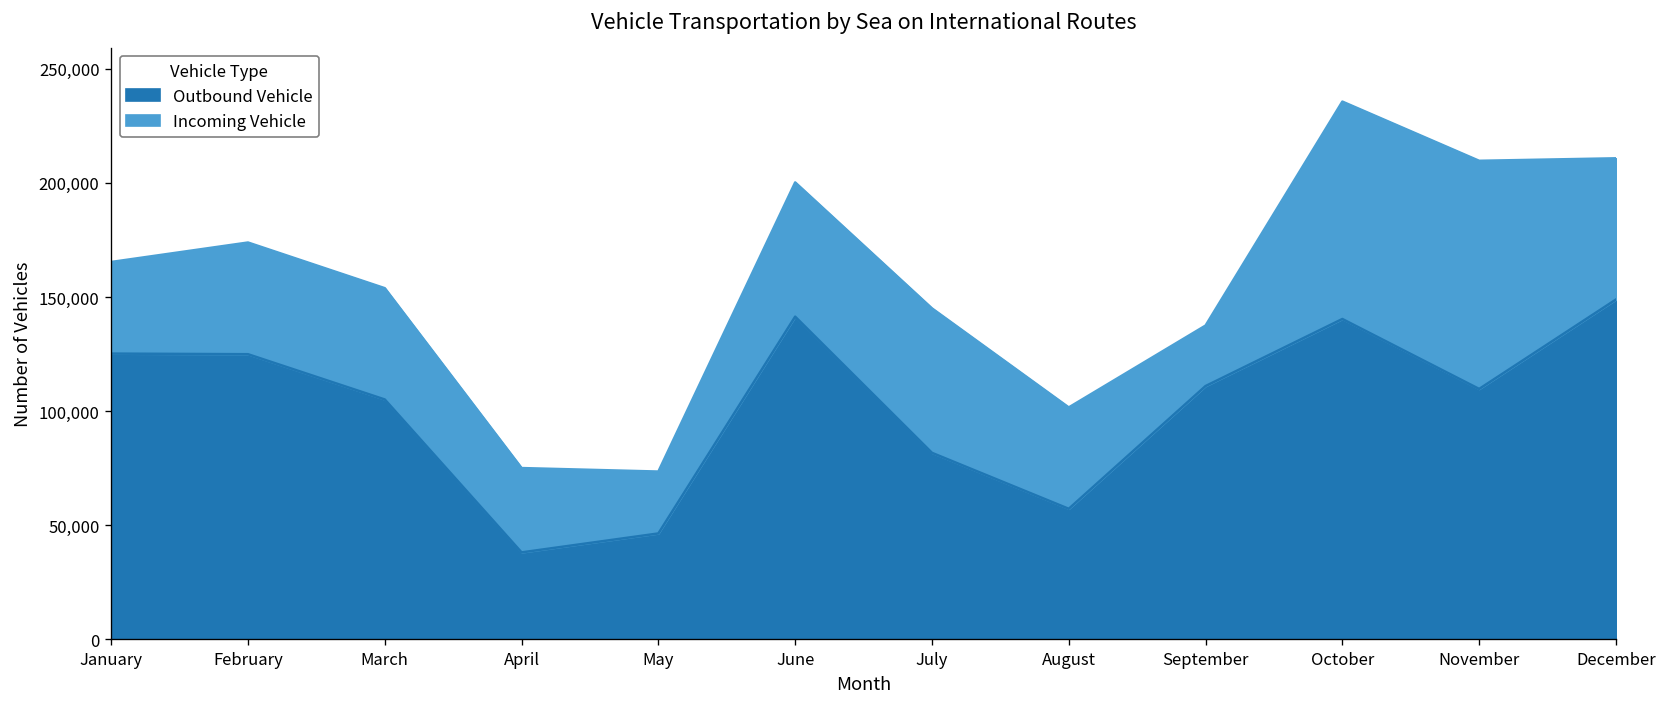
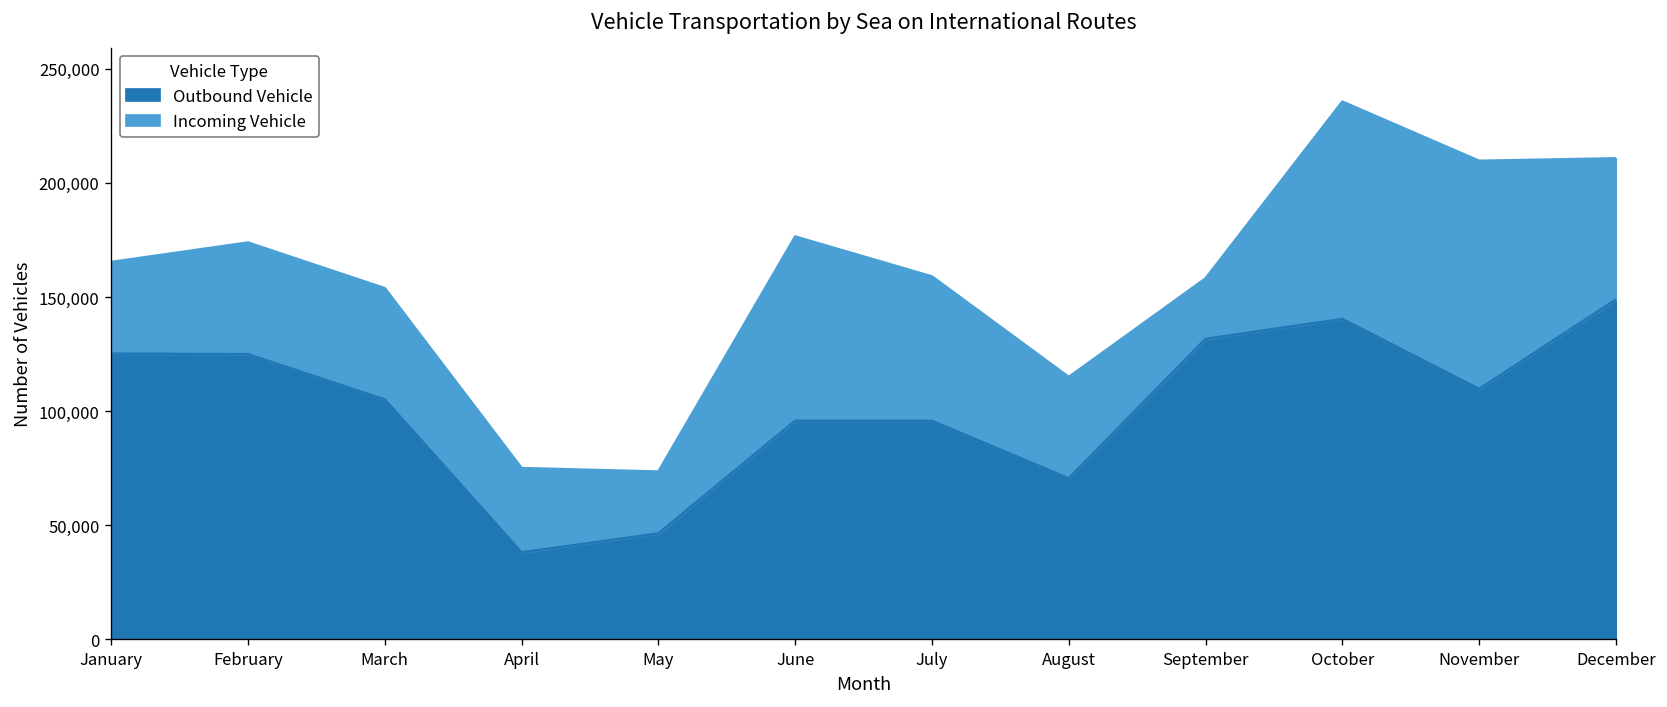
  {
    "Outbound Vehicle": {
      "January": "125,000",
      "February": "125,000",
      "March": "105,000",
      "April": "38,000",
      "May": "46,000",
-     "June": "141,000",
-     "July": "82,000",
-     "August": "57,000",
-     "September": "111,000",
+     "June": "96,000",
+     "July": "96,000",
+     "August": "71,000",
+     "September": "132,000",
      "October": "140,000",
      "November": "110,000",
      "December": "149,000"
    },
    "Incoming Vehicle": {
      "January": "40,000",
      "February": "49,000",
      "March": "49,000",
      "April": "37,000",
      "May": "27,000",
-     "June": "59,000",
+     "June": "81,000",
      "July": "63,000",
      "August": "44,000",
      "September": "27,000",
      "October": "95,000",
      "November": "100,000",
      "December": "62,000"
    }
  }
